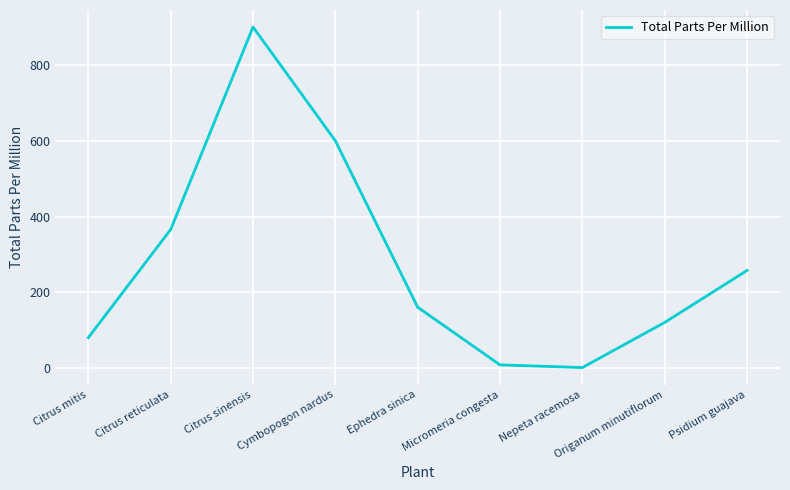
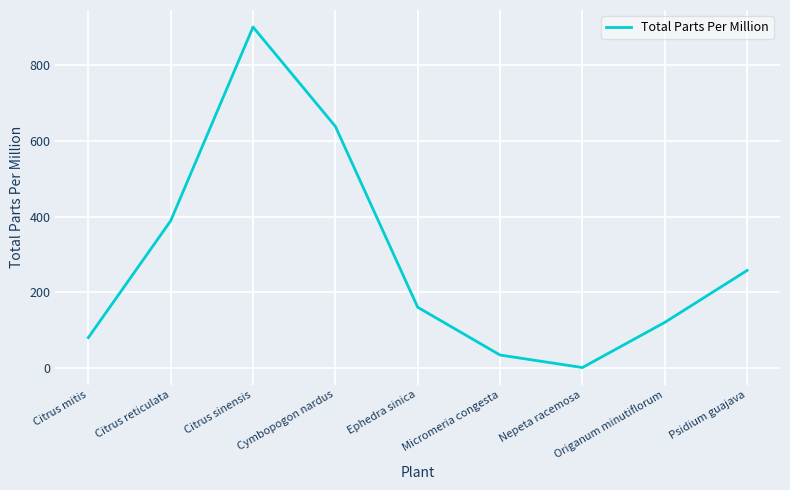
  {
    "Citrus mitis": 80,
-   "Citrus reticulata": 370,
+   "Citrus reticulata": 390,
    "Citrus sinensis": 900,
-   "Cymbopogon nardus": 600,
+   "Cymbopogon nardus": 640,
    "Ephedra sinica": 160,
-   "Micromeria congesta": 10,
+   "Micromeria congesta": 40,
    "Nepeta racemosa": 0,
    "Origanum minutiflorum": 120,
    "Psidium guajava": 260
  }
